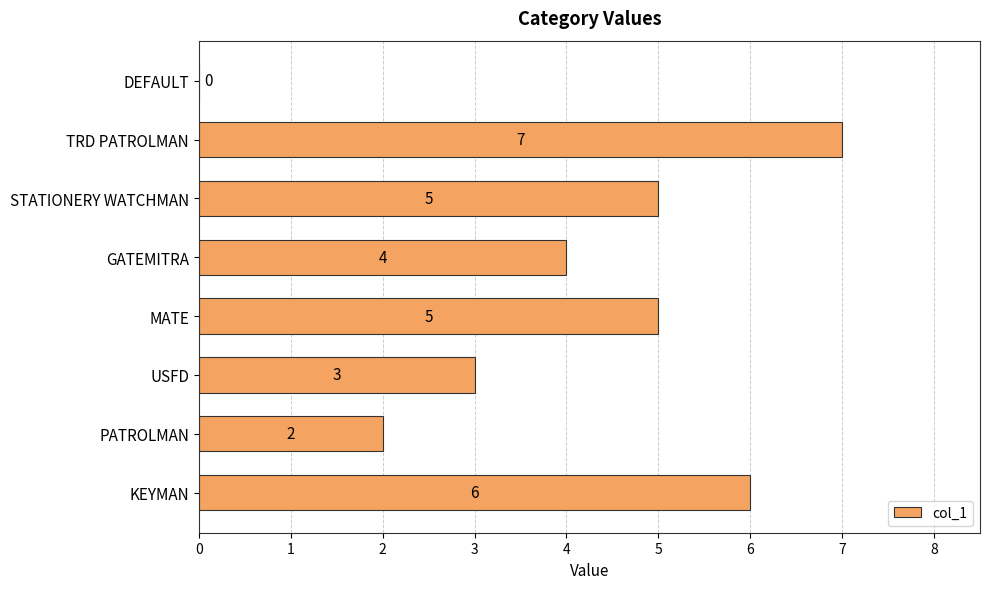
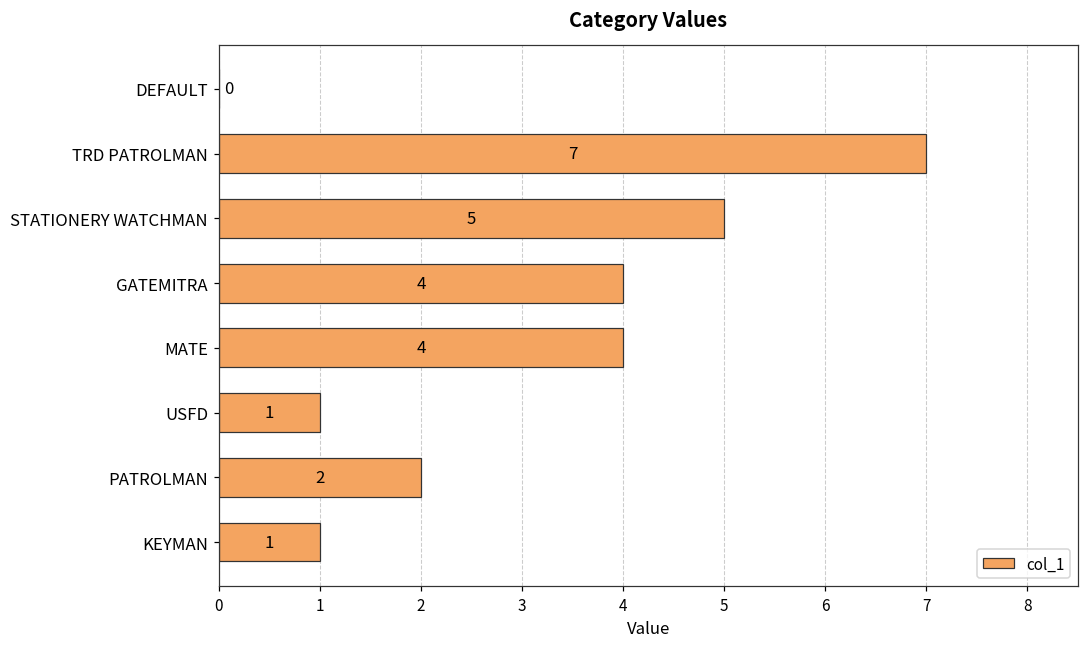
  {
    "DEFAULT": 0,
    "TRD PATROLMAN": 7,
    "STATIONERY WATCHMAN": 5,
    "GATEMITRA": 4,
-   "MATE": 5,
-   "USFD": 3,
+   "MATE": 4,
+   "USFD": 1,
    "PATROLMAN": 2,
-   "KEYMAN": 6
+   "KEYMAN": 1
  }
